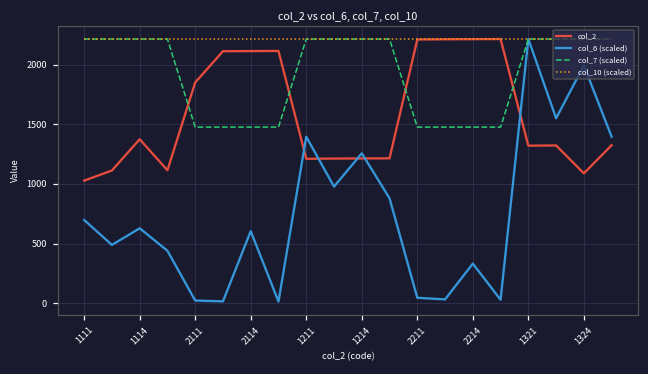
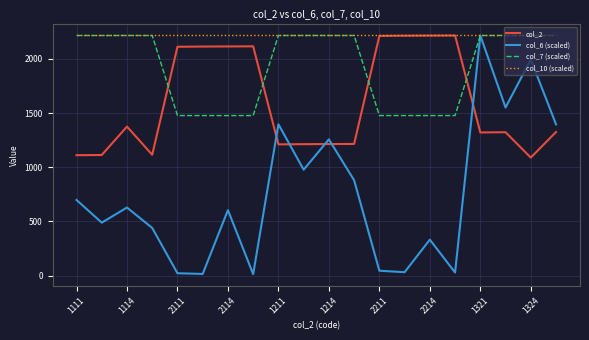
  {
    "col_2": {
-     "1111": 1030,
+     "1111": 1110,
      "1114": 1380,
-     "2111": 1850,
+     "2111": 2110,
      "2114": 2110,
      "1211": 1210,
      "1214": 1210,
      "1321": 1320,
      "1324": 1090
    },
    "col_6 (scaled)": {
      "1111": 700,
      "1114": 630,
      "2111": 20,
      "2114": 600,
      "1211": 1400,
      "1214": 1260,
      "2211": 50,
      "2214": 330
    },
    "col_7 (scaled)": {
      "2111": 1480,
      "2114": 1480,
      "2211": 1480,
      "2214": 1480
    },
    "col_10 (scaled)": {
      "2111": 2220,
      "2114": 2220
    }
  }
